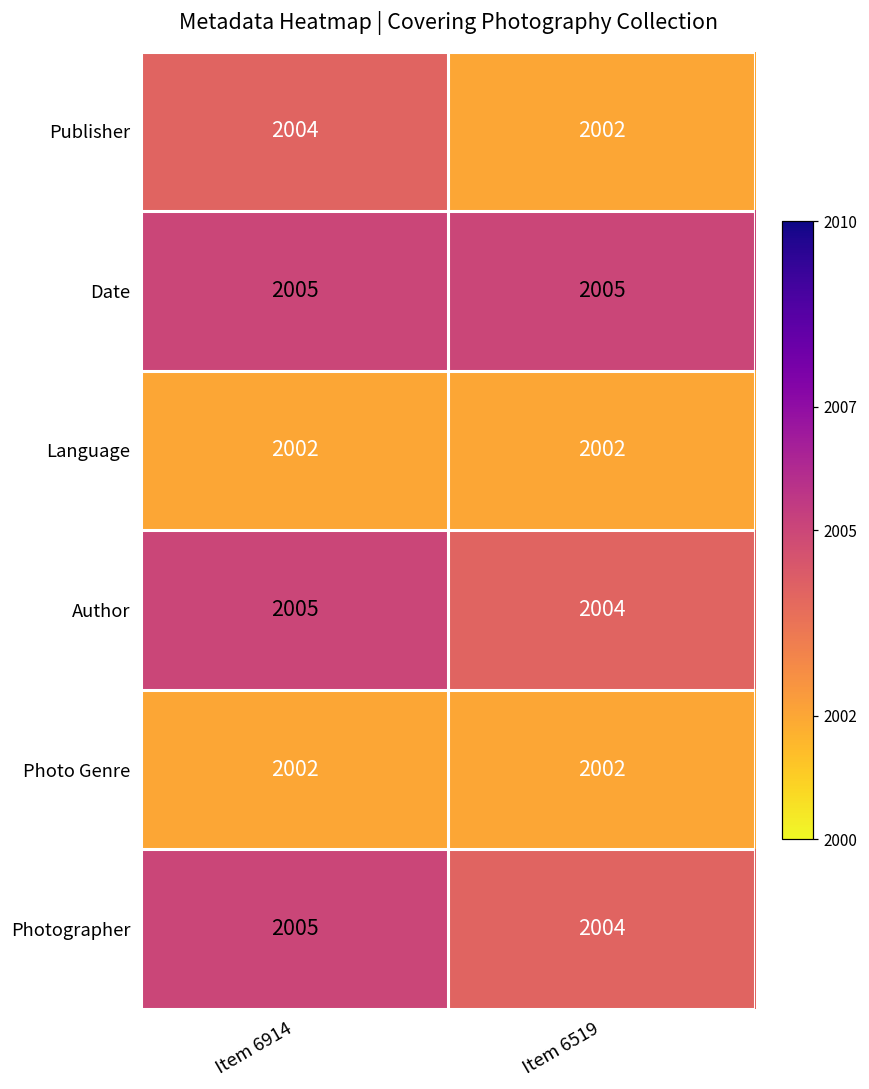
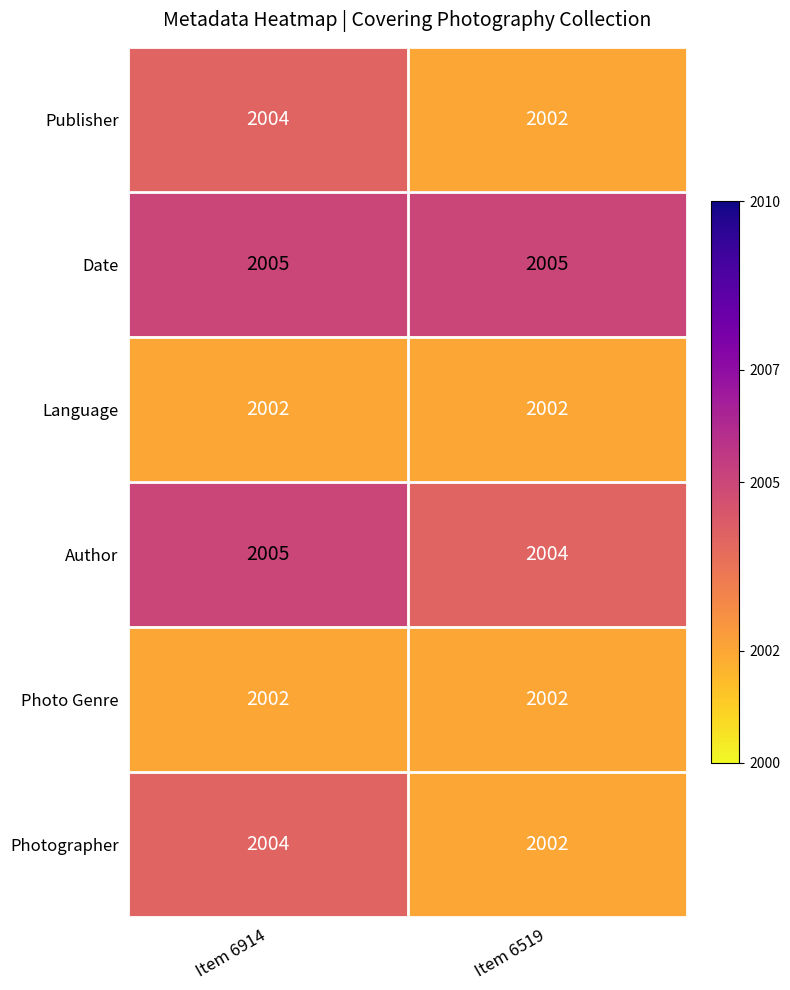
  {
    "Publisher": {
      "Item 6914": 2004,
      "Item 6519": 2002
    },
    "Date": {
      "Item 6914": 2005,
      "Item 6519": 2005
    },
    "Language": {
      "Item 6914": 2002,
      "Item 6519": 2002
    },
    "Author": {
      "Item 6914": 2005,
      "Item 6519": 2004
    },
    "Photo Genre": {
      "Item 6914": 2002,
      "Item 6519": 2002
    },
    "Photographer": {
-     "Item 6914": 2005,
-     "Item 6519": 2004
+     "Item 6914": 2004,
+     "Item 6519": 2002
    }
  }
